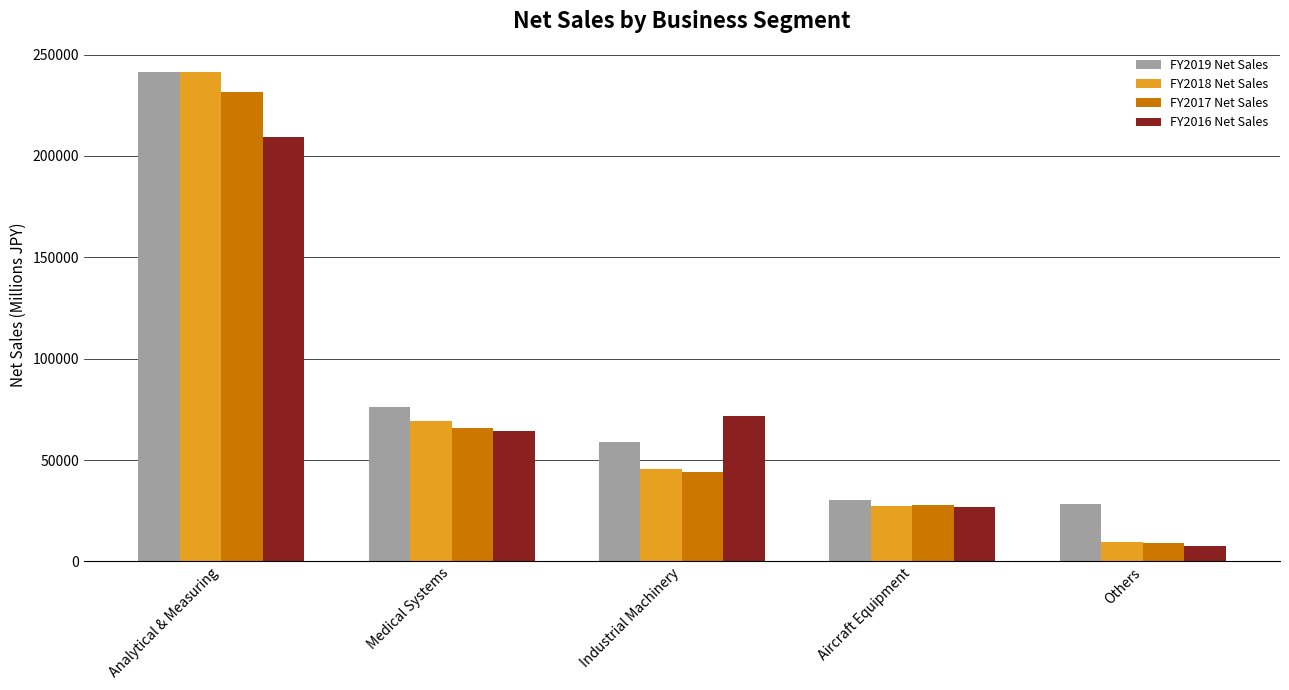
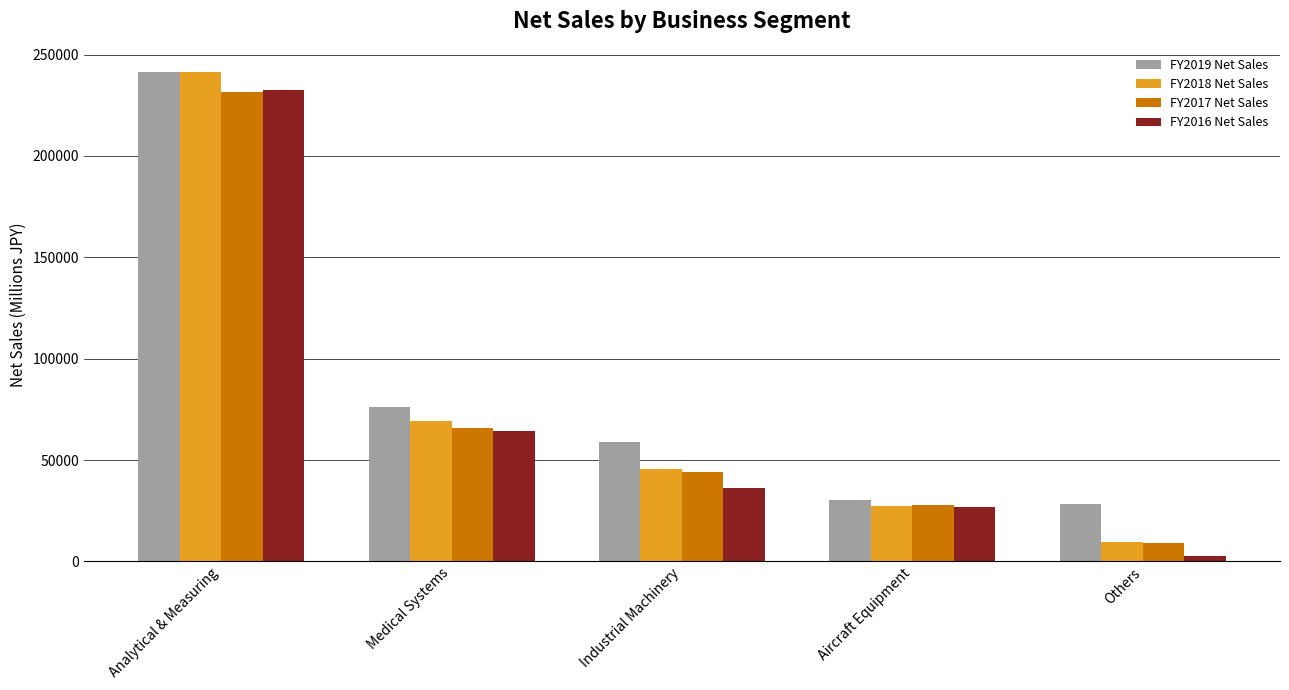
  {
    "FY2019 Net Sales": {
      "Analytical & Measuring": 241000,
      "Medical Systems": 76000,
      "Industrial Machinery": 59000,
      "Aircraft Equipment": 30000,
      "Others": 28000
    },
    "FY2016 Net Sales": {
-     "Analytical & Measuring": 209000,
+     "Analytical & Measuring": 233000,
      "Medical Systems": 64000,
-     "Industrial Machinery": 72000,
+     "Industrial Machinery": 36000,
      "Aircraft Equipment": 27000,
-     "Others": 7000
+     "Others": 3000
    }
  }
